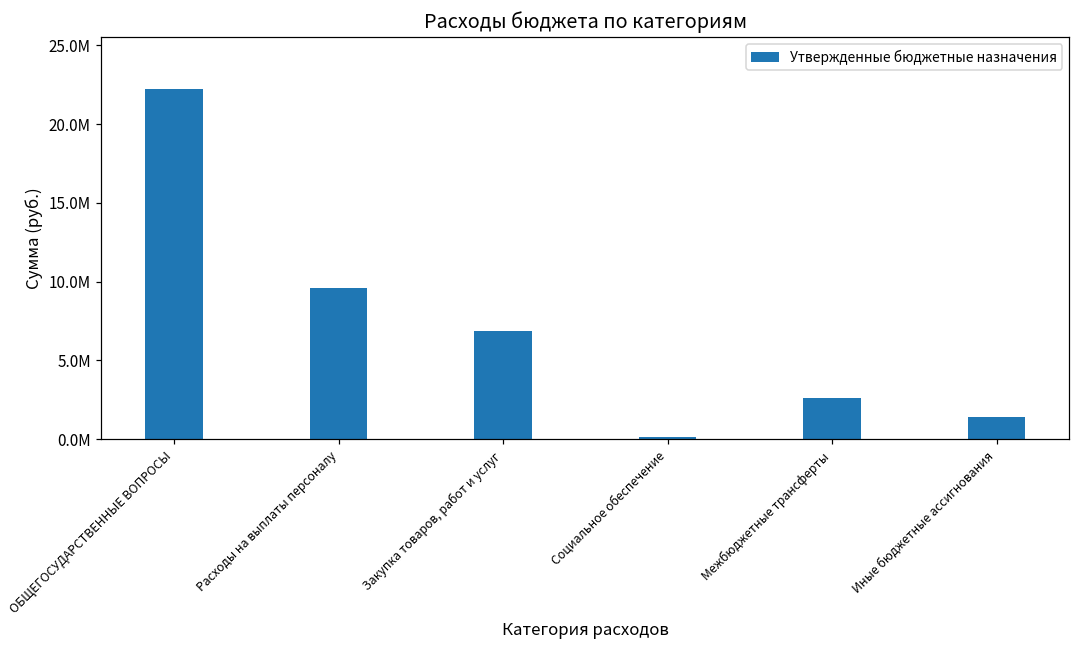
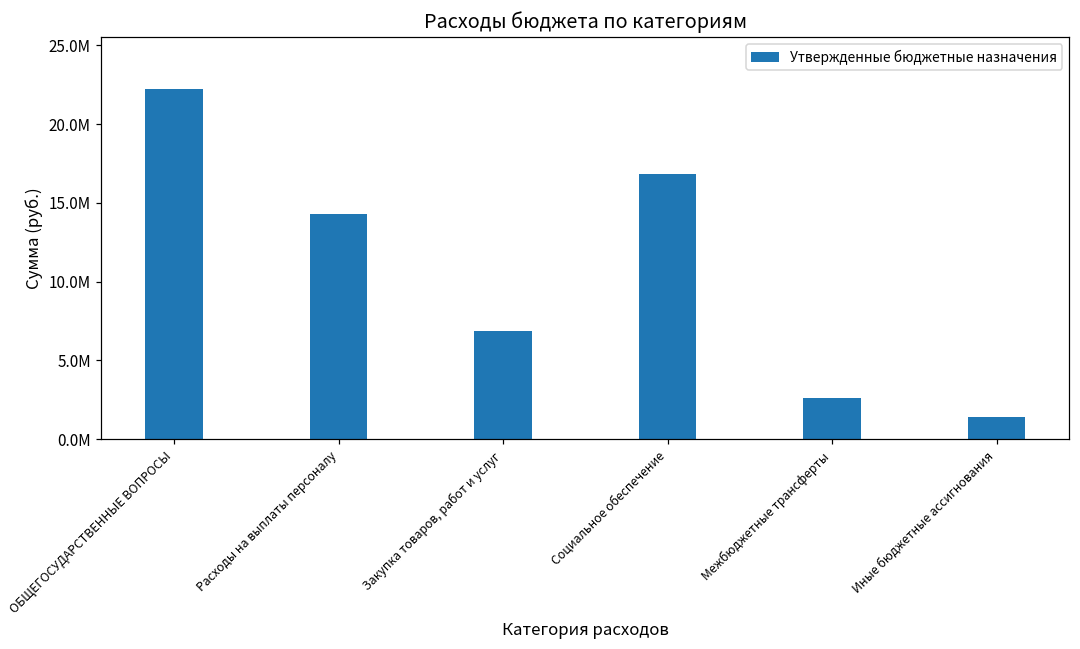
  {
    "ОБЩЕГОСУДАРСТВЕННЫЕ ВОПРОСЫ": 22200000,
-   "Расходы на выплаты персоналу": 9600000,
+   "Расходы на выплаты персоналу": 14300000,
    "Закупка товаров, работ и услуг": 6900000,
-   "Социальное обеспечение": 200000,
+   "Социальное обеспечение": 16900000,
    "Межбюджетные трансферты": 2600000,
    "Иные бюджетные ассигнования": 1400000
  }
